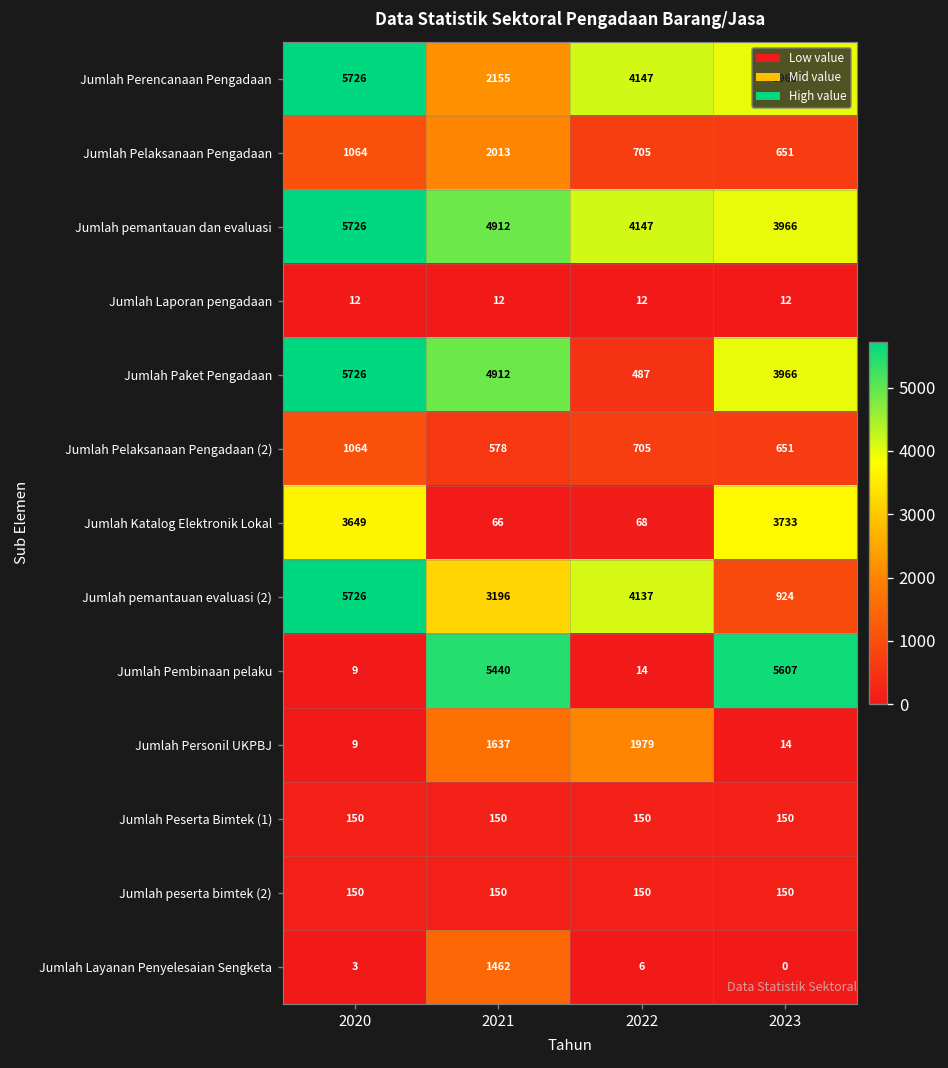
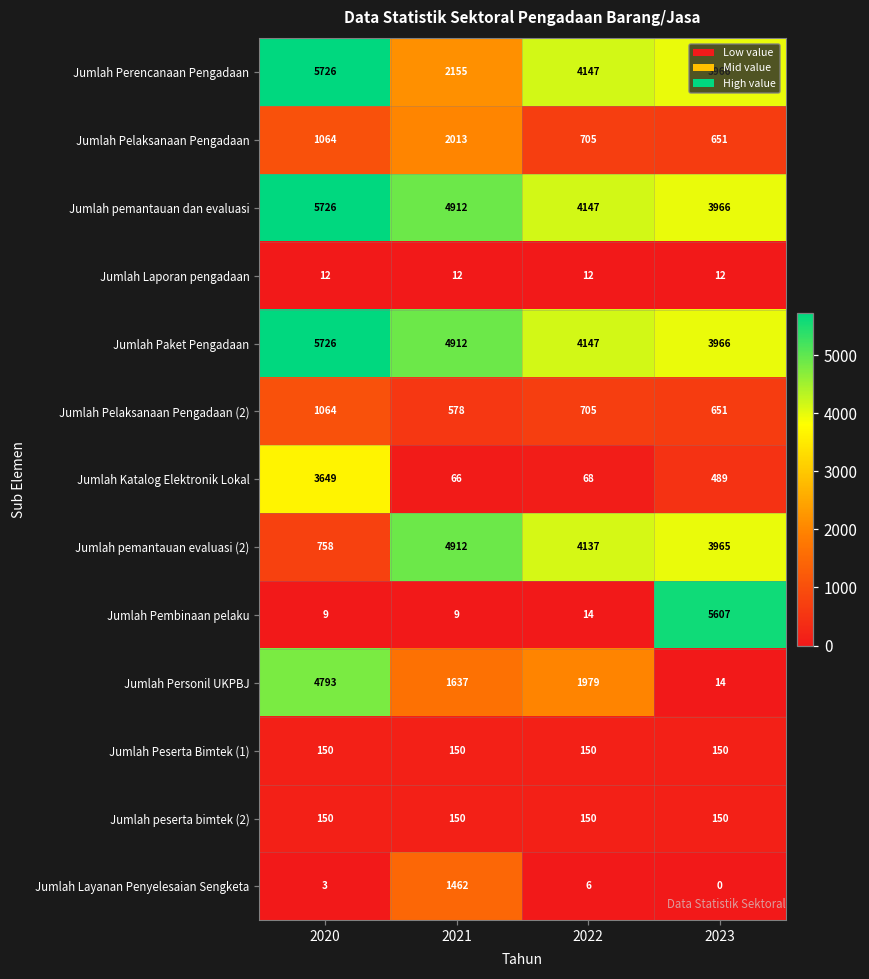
  {
    "Jumlah Perencanaan Pengadaan": {
      "2020": 5726,
      "2021": 2155,
      "2022": 4147
    },
    "Jumlah Pelaksanaan Pengadaan": {
      "2020": 1064,
      "2021": 2013,
      "2022": 705,
      "2023": 651
    },
    "Jumlah pemantauan dan evaluasi": {
      "2020": 5726,
      "2021": 4912,
      "2022": 4147,
      "2023": 3966
    },
    "Jumlah Laporan pengadaan": {
      "2020": 12,
      "2021": 12,
      "2022": 12,
      "2023": 12
    },
    "Jumlah Paket Pengadaan": {
      "2020": 5726,
      "2021": 4912,
-     "2022": 487,
+     "2022": 4147,
      "2023": 3966
    },
    "Jumlah Pelaksanaan Pengadaan (2)": {
      "2020": 1064,
      "2021": 578,
      "2022": 705,
      "2023": 651
    },
    "Jumlah Katalog Elektronik Lokal": {
      "2020": 3649,
      "2021": 66,
      "2022": 68,
-     "2023": 3733
+     "2023": 489
    },
    "Jumlah pemantauan evaluasi (2)": {
-     "2020": 5726,
-     "2021": 3196,
+     "2020": 758,
+     "2021": 4912,
      "2022": 4137,
-     "2023": 924
+     "2023": 3965
    },
    "Jumlah Pembinaan pelaku": {
      "2020": 9,
-     "2021": 5440,
+     "2021": 9,
      "2022": 14,
      "2023": 5607
    },
    "Jumlah Personil UKPBJ": {
-     "2020": 9,
+     "2020": 4793,
      "2021": 1637,
      "2022": 1979,
      "2023": 14
    },
    "Jumlah Peserta Bimtek (1)": {
      "2020": 150,
      "2021": 150,
      "2022": 150,
      "2023": 150
    },
    "Jumlah peserta bimtek (2)": {
      "2020": 150,
      "2021": 150,
      "2022": 150,
      "2023": 150
    },
    "Jumlah Layanan Penyelesaian Sengketa": {
      "2020": 3,
      "2021": 1462,
      "2022": 6
    }
  }
